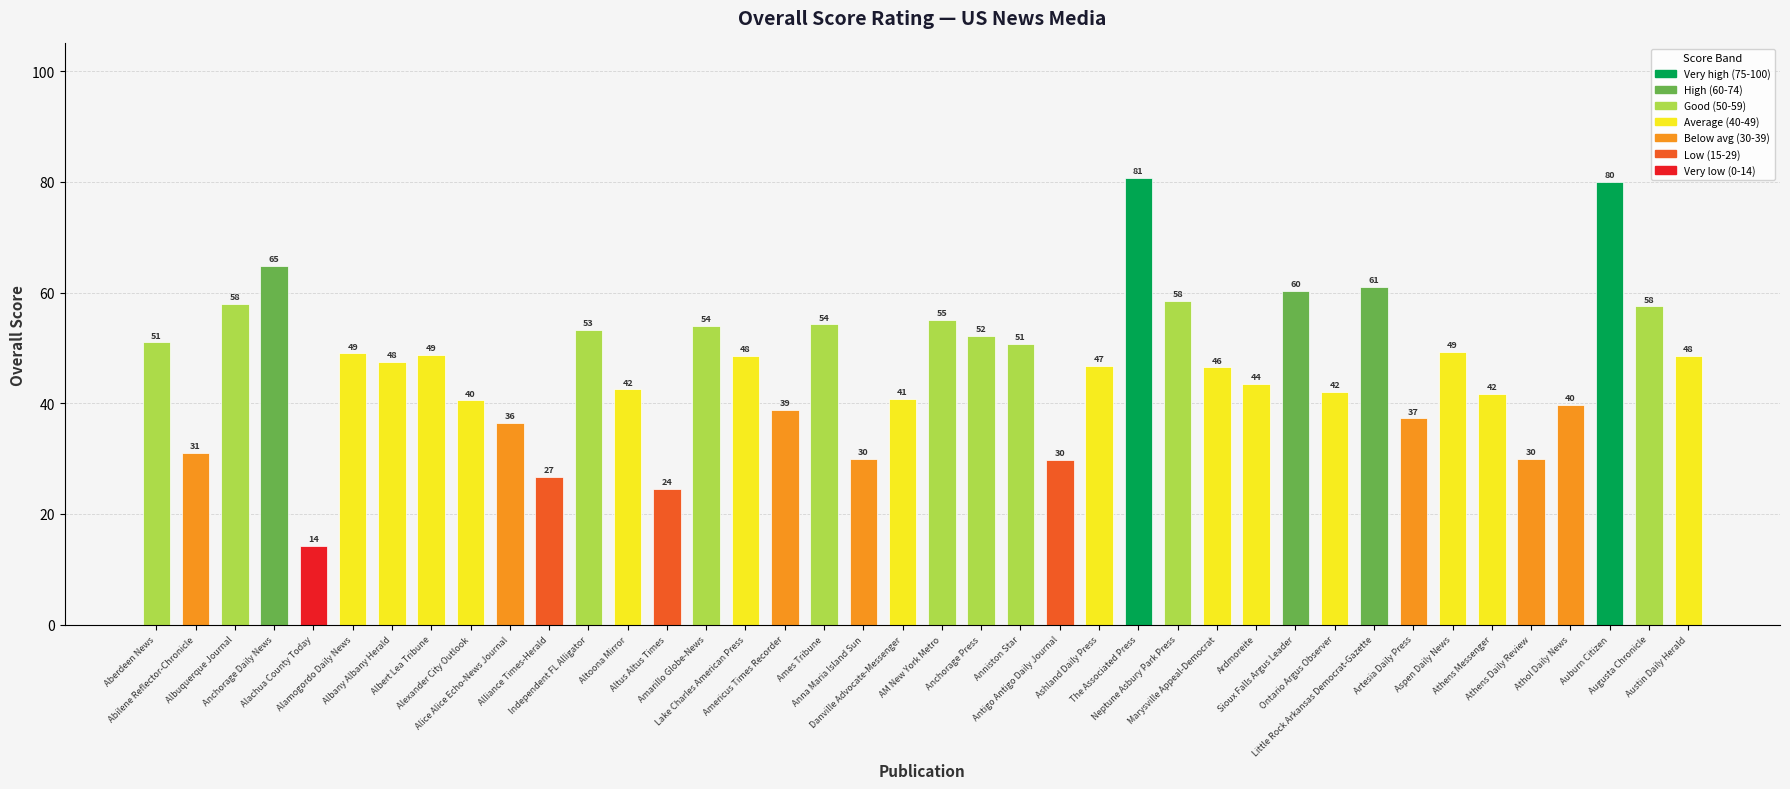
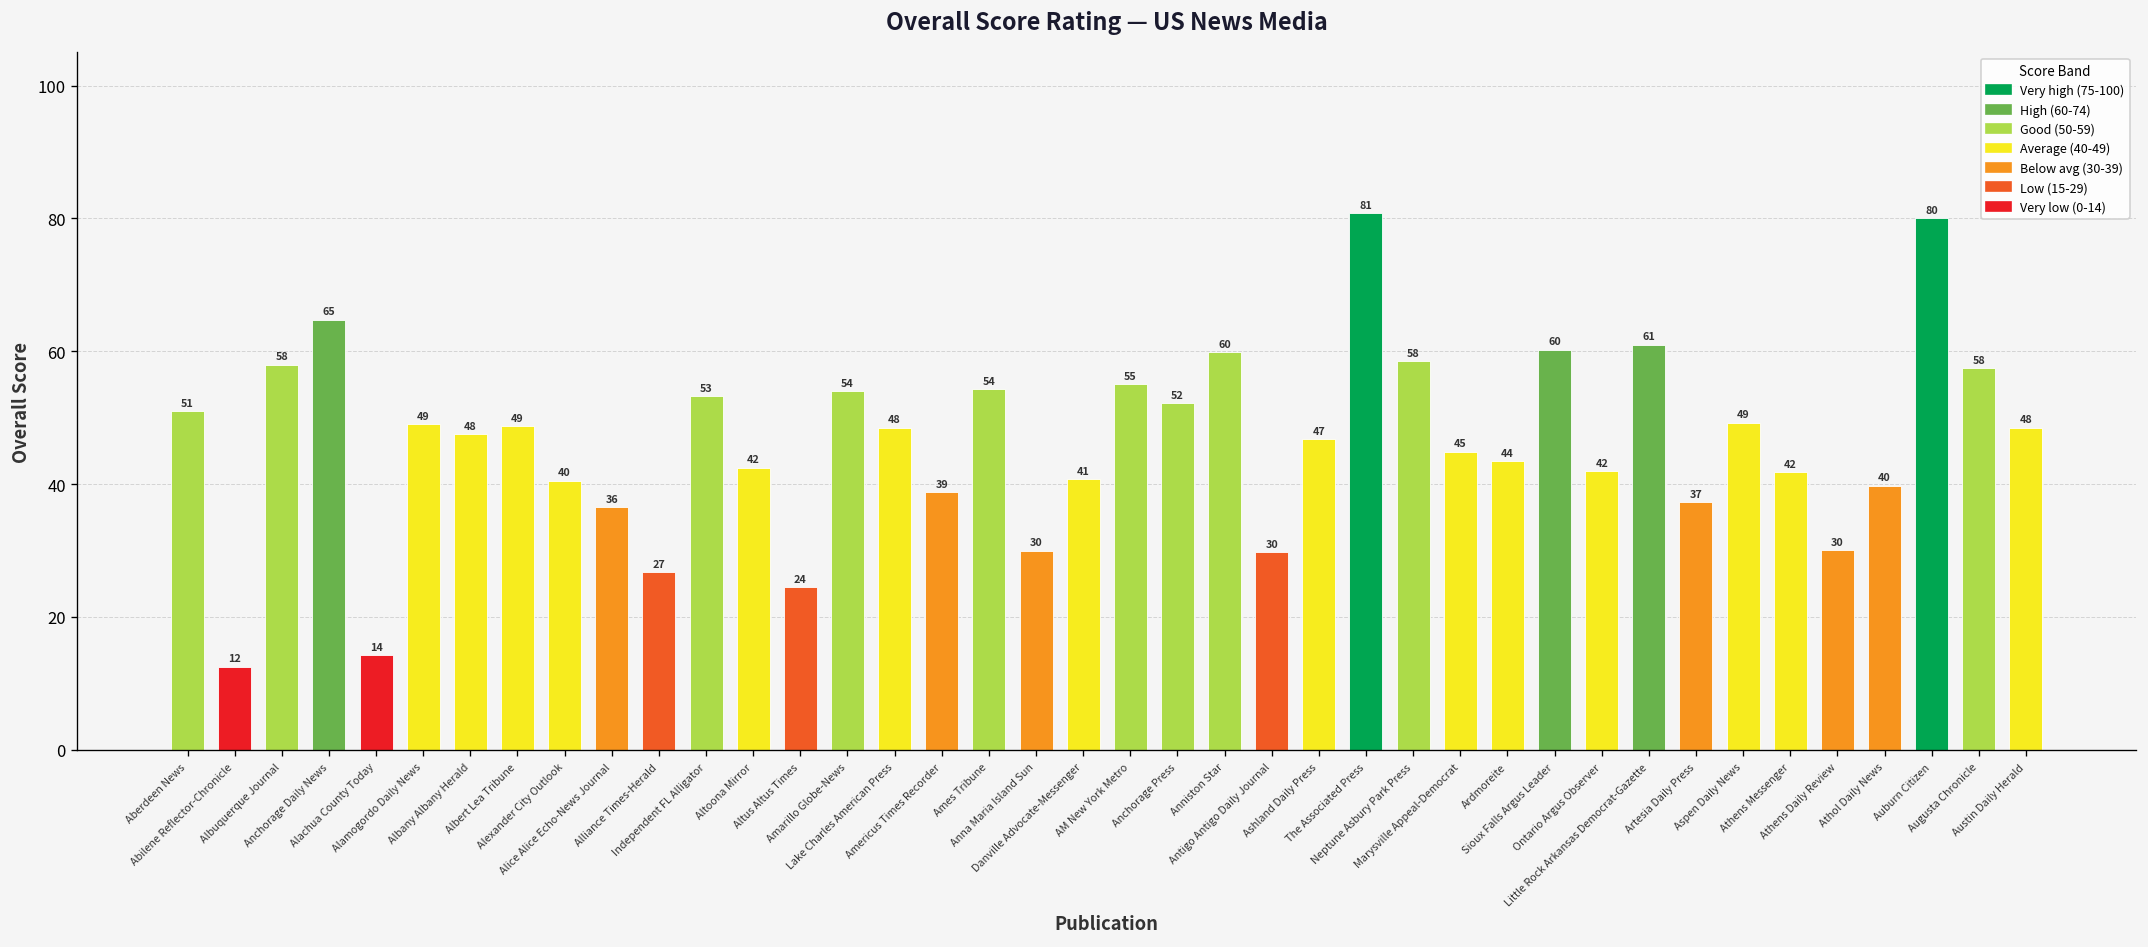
  {
    "Aberdeen News": 51,
-   "Abilene Reflector-Chronicle": 31,
+   "Abilene Reflector-Chronicle": 12,
    "Albuquerque Journal": 58,
    "Anchorage Daily News": 65,
    "Alachua County Today": 14,
    "Alamogordo Daily News": 49,
    "Albany Albany Herald": 48,
    "Albert Lea Tribune": 49,
    "Alexander City Outlook": 40,
    "Alice Alice Echo-News Journal": 36,
    "Alliance Times-Herald": 27,
    "Independent FL Alligator": 53,
    "Altoona Mirror": 42,
    "Altus Altus Times": 24,
    "Amarillo Globe-News": 54,
    "Lake Charles American Press": 48,
    "Americus Times Recorder": 39,
    "Ames Tribune": 54,
    "Anna Maria Island Sun": 30,
    "Danville Advocate-Messenger": 41,
    "AM New York Metro": 55,
    "Anchorage Press": 52,
-   "Anniston Star": 51,
+   "Anniston Star": 60,
    "Antigo Antigo Daily Journal": 30,
    "Ashland Daily Press": 47,
    "The Associated Press": 81,
    "Neptune Asbury Park Press": 58,
-   "Marysville Appeal-Democrat": 46,
+   "Marysville Appeal-Democrat": 45,
    "Ardmoreite": 44,
    "Sioux Falls Argus Leader": 60,
    "Ontario Argus Observer": 42,
    "Little Rock Arkansas Democrat-Gazette": 61,
    "Artesia Daily Press": 37,
    "Aspen Daily News": 49,
    "Athens Messenger": 42,
    "Athens Daily Review": 30,
    "Athol Daily News": 40,
    "Auburn Citizen": 80,
    "Augusta Chronicle": 58,
    "Austin Daily Herald": 48
  }
